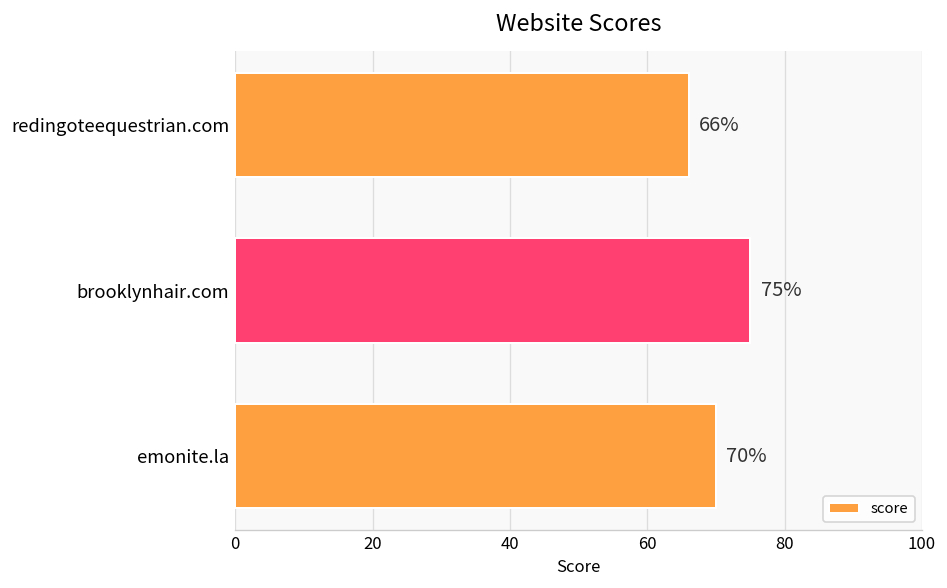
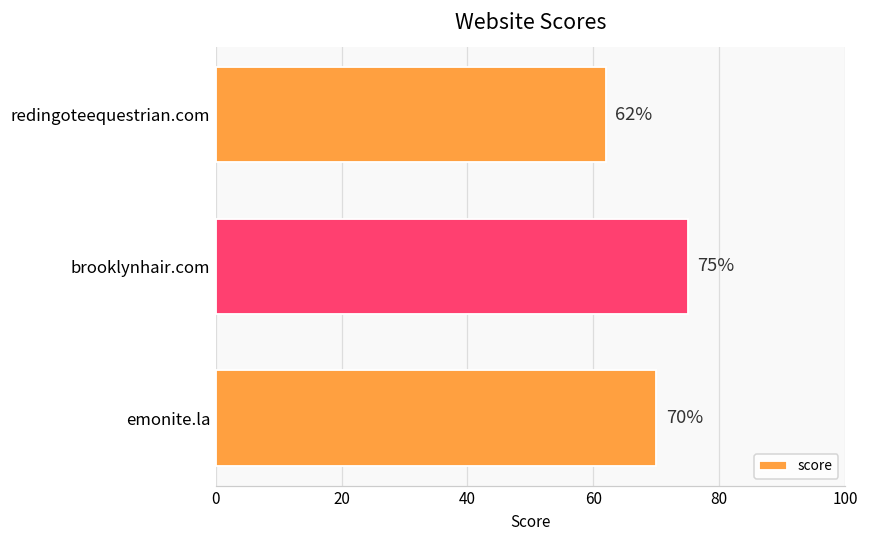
  {
-   "redingoteequestrian.com": "66%",
+   "redingoteequestrian.com": "62%",
    "brooklynhair.com": "75%",
    "emonite.la": "70%"
  }
